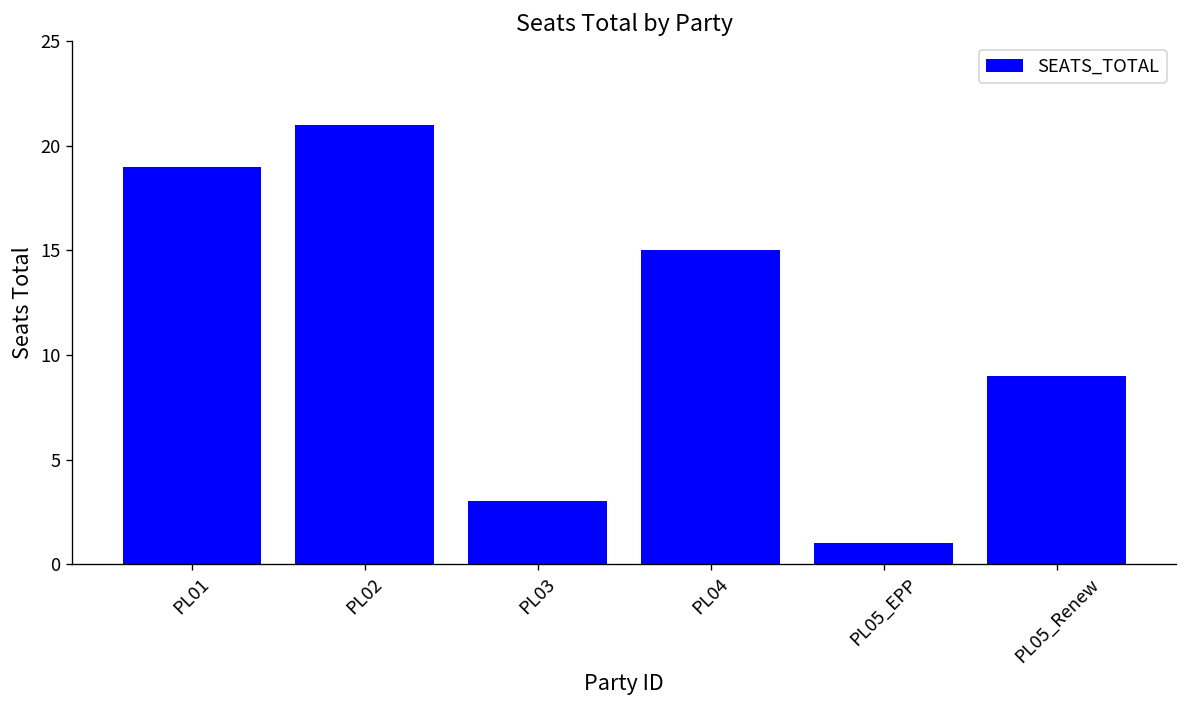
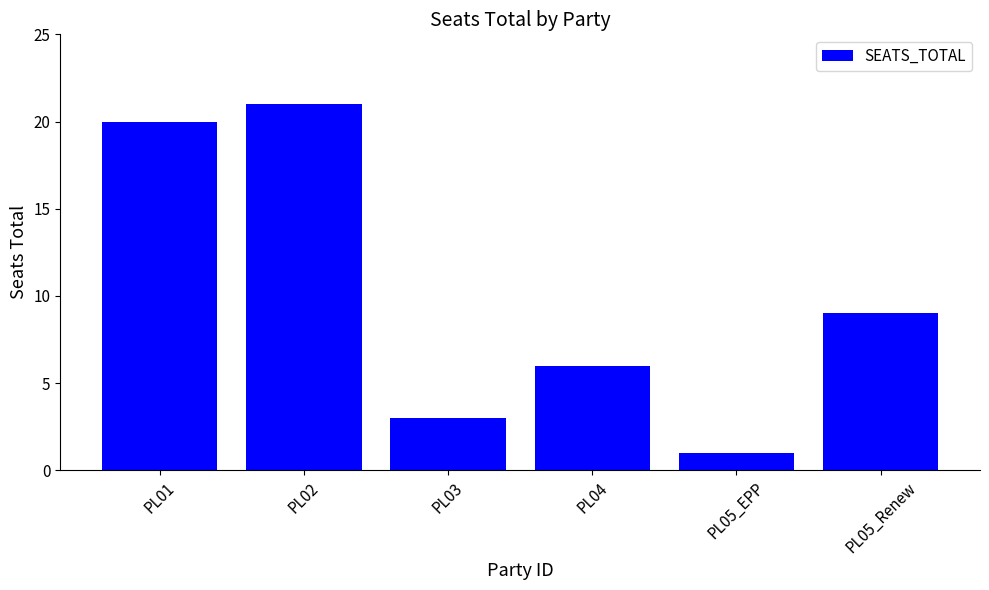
  {
-   "PL01": 19,
+   "PL01": 20,
    "PL02": 21,
    "PL03": 3,
-   "PL04": 15,
+   "PL04": 6,
    "PL05_EPP": 1,
    "PL05_Renew": 9
  }
